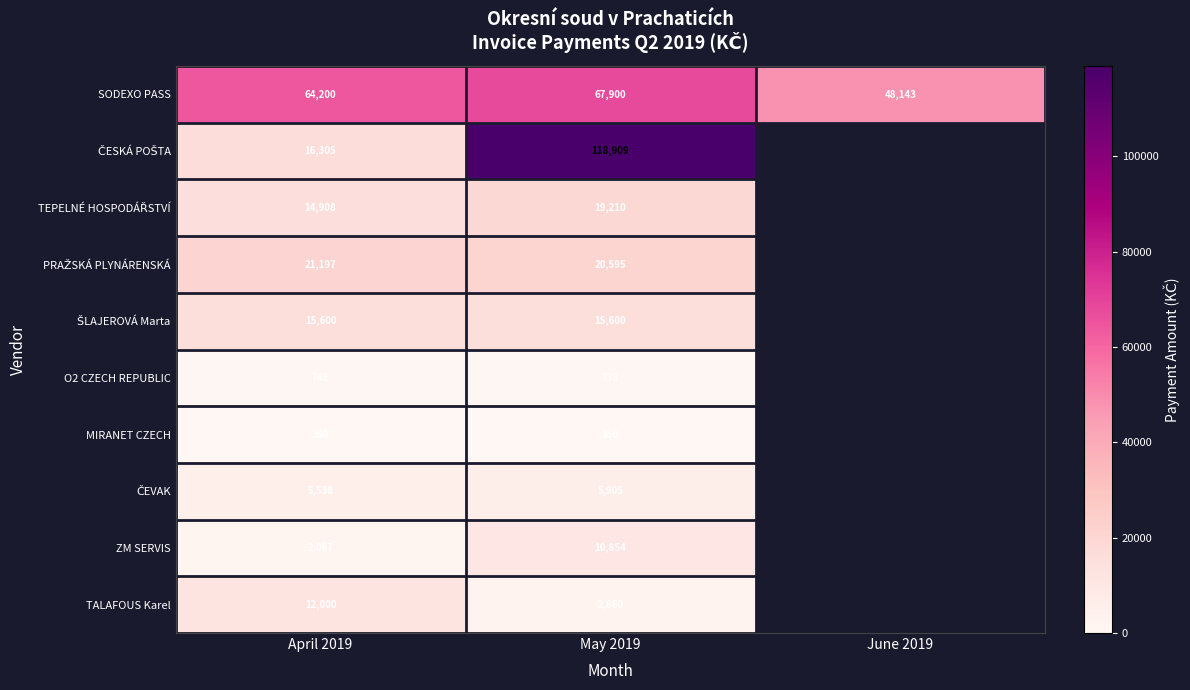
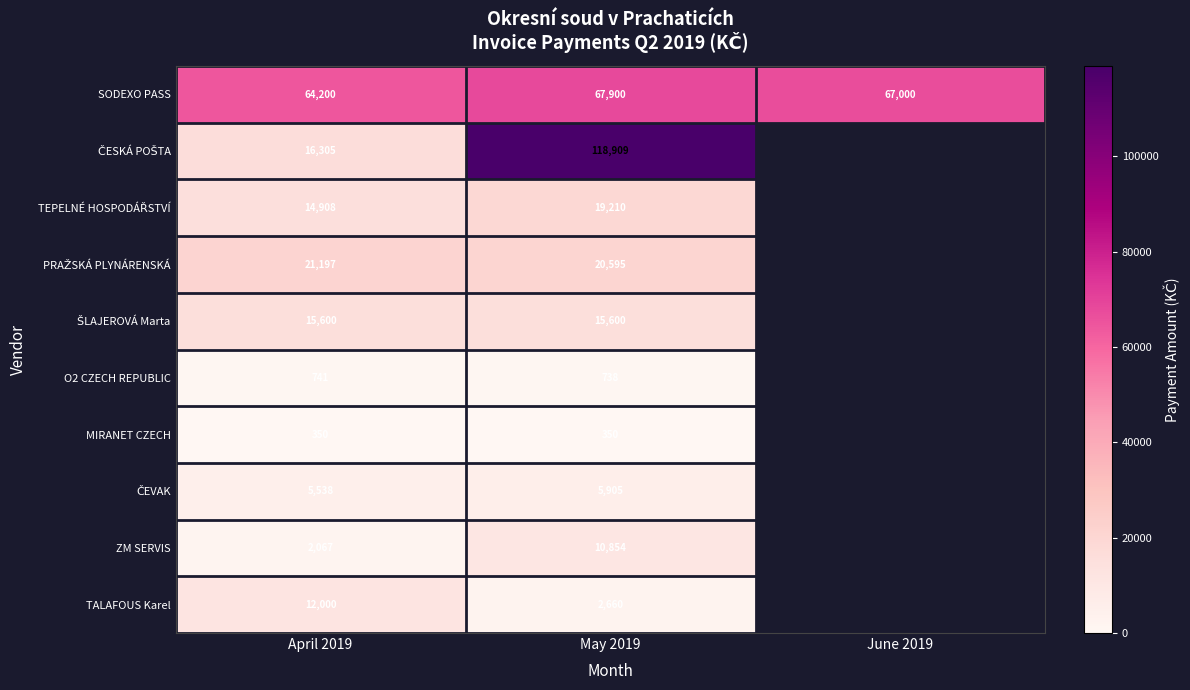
  {
    "SODEXO PASS": {
      "April 2019": "64,200",
      "May 2019": "67,900",
-     "June 2019": "48,143"
+     "June 2019": "67,000"
    },
    "ČESKÁ POŠTA": {
      "May 2019": "118,909"
    }
  }
